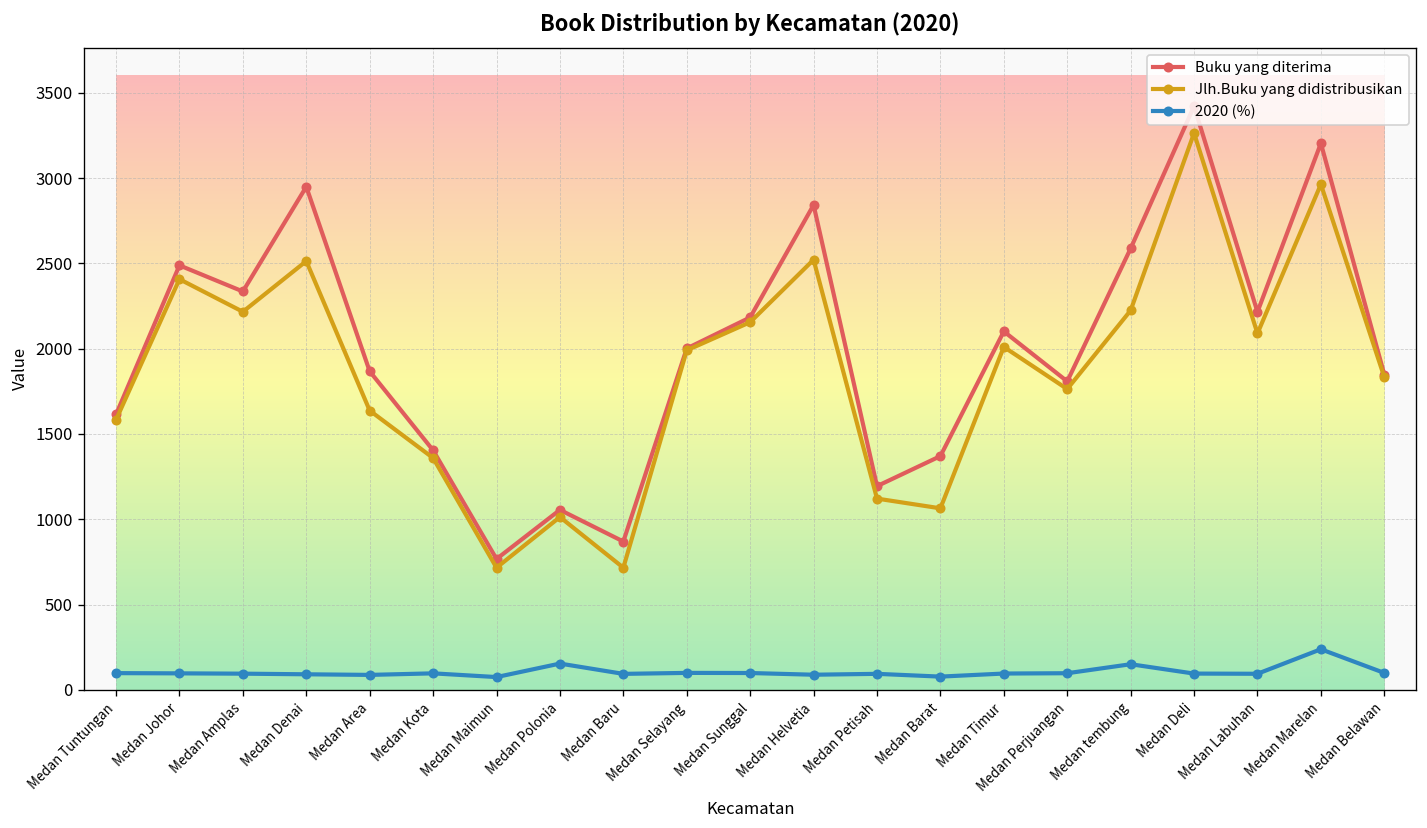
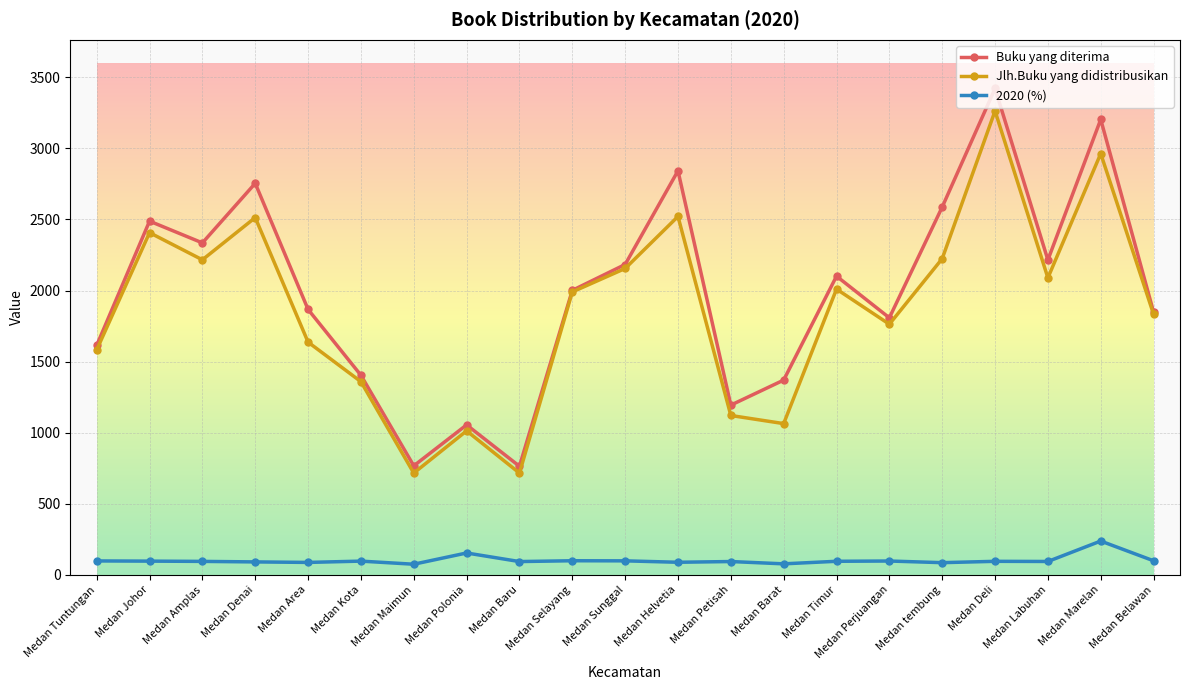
  {
    "Buku yang diterima": {
      "Medan Tuntungan": 1610,
      "Medan Johor": 2490,
      "Medan Amplas": 2340,
-     "Medan Denai": 2950,
+     "Medan Denai": 2750,
      "Medan Area": 1870,
      "Medan Kota": 1400,
      "Medan Maimun": 770,
      "Medan Polonia": 1060,
-     "Medan Baru": 870,
+     "Medan Baru": 760,
      "Medan Sunggal": 2180,
      "Medan Helvetia": 2840,
      "Medan Petisah": 1190,
      "Medan Barat": 1370,
      "Medan Timur": 2100,
      "Medan Perjuangan": 1810,
      "Medan tembung": 2590,
      "Medan Labuhan": 2220,
      "Medan Marelan": 3200
    },
    "Jlh.Buku yang didistribusikan": {
      "Medan Tuntungan": 1580,
      "Medan Johor": 2410,
      "Medan Amplas": 2220,
      "Medan Denai": 2510,
      "Medan Area": 1640,
      "Medan Kota": 1360,
      "Medan Maimun": 720,
      "Medan Polonia": 1010,
      "Medan Baru": 720,
      "Medan Sunggal": 2160,
      "Medan Helvetia": 2520,
      "Medan Petisah": 1120,
      "Medan Barat": 1060,
      "Medan Timur": 2010,
      "Medan Perjuangan": 1760,
      "Medan tembung": 2220,
      "Medan Deli": 3260,
      "Medan Labuhan": 2090,
      "Medan Marelan": 2960
    },
    "2020 (%)": {
      "Medan Tuntungan": 100,
      "Medan Johor": 100,
      "Medan Amplas": 90,
      "Medan Denai": 90,
      "Medan Area": 90,
      "Medan Kota": 100,
      "Medan Maimun": 70,
      "Medan Polonia": 150,
      "Medan Baru": 90,
      "Medan Selayang": 100,
      "Medan Sunggal": 100,
      "Medan Helvetia": 90,
      "Medan Petisah": 90,
      "Medan Barat": 80,
      "Medan Timur": 100,
      "Medan Perjuangan": 100,
-     "Medan tembung": 150,
+     "Medan tembung": 90,
      "Medan Deli": 100,
      "Medan Labuhan": 90,
      "Medan Marelan": 240,
      "Medan Belawan": 100
    }
  }
